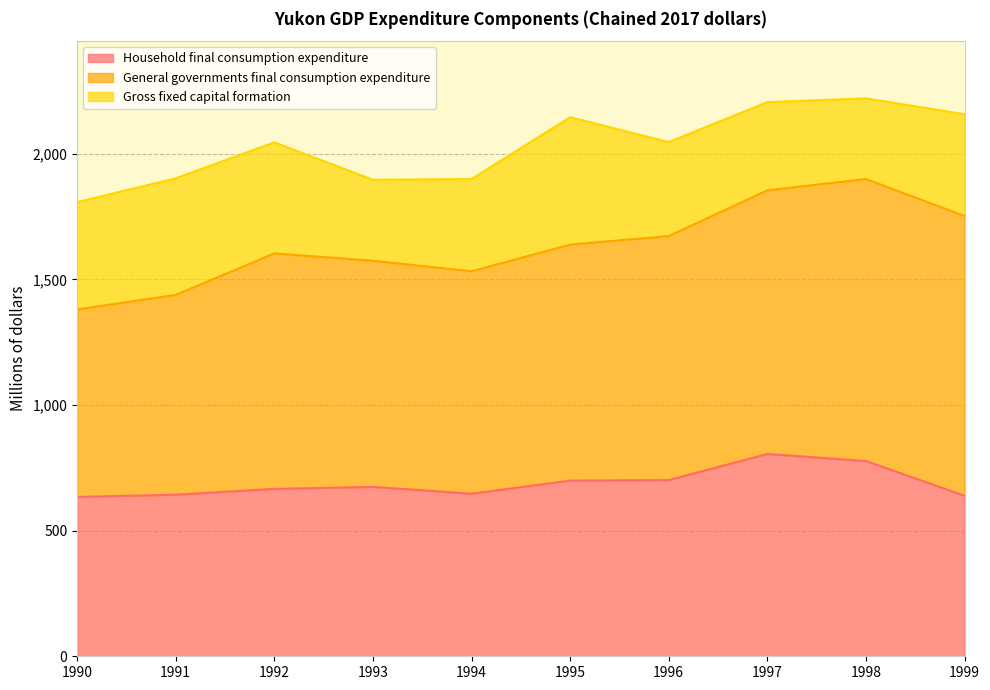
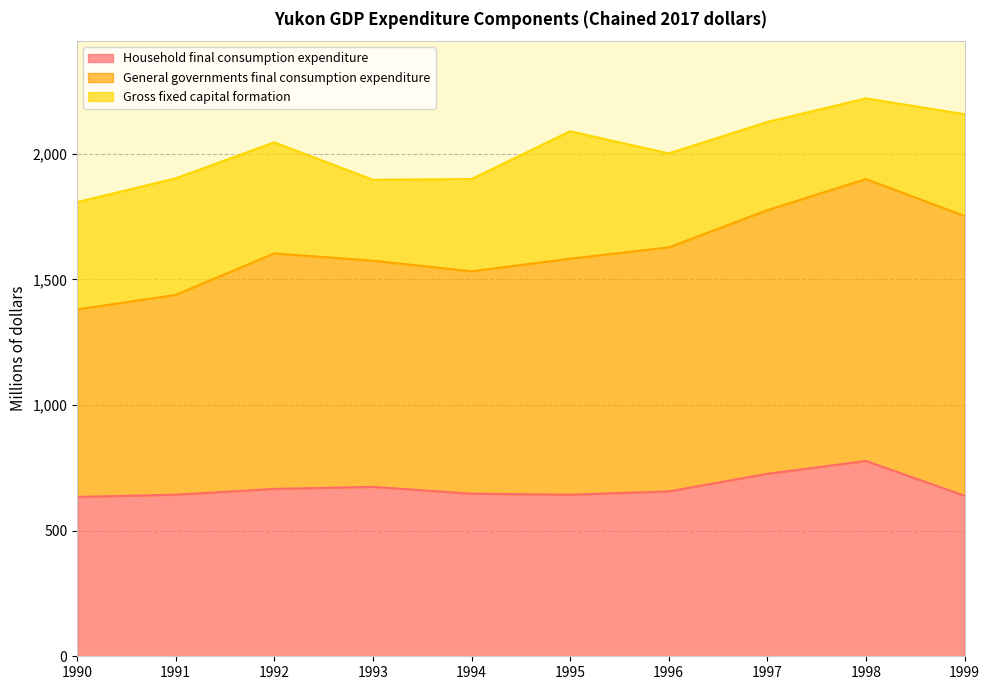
  {
    "Household final consumption expenditure": {
      "1990": 630,
      "1991": 640,
      "1992": 670,
      "1993": 670,
      "1994": 650,
-     "1995": 700,
-     "1996": 700,
-     "1997": 810,
+     "1995": 640,
+     "1996": 660,
+     "1997": 730,
      "1998": 780,
      "1999": 640
    }
  }
